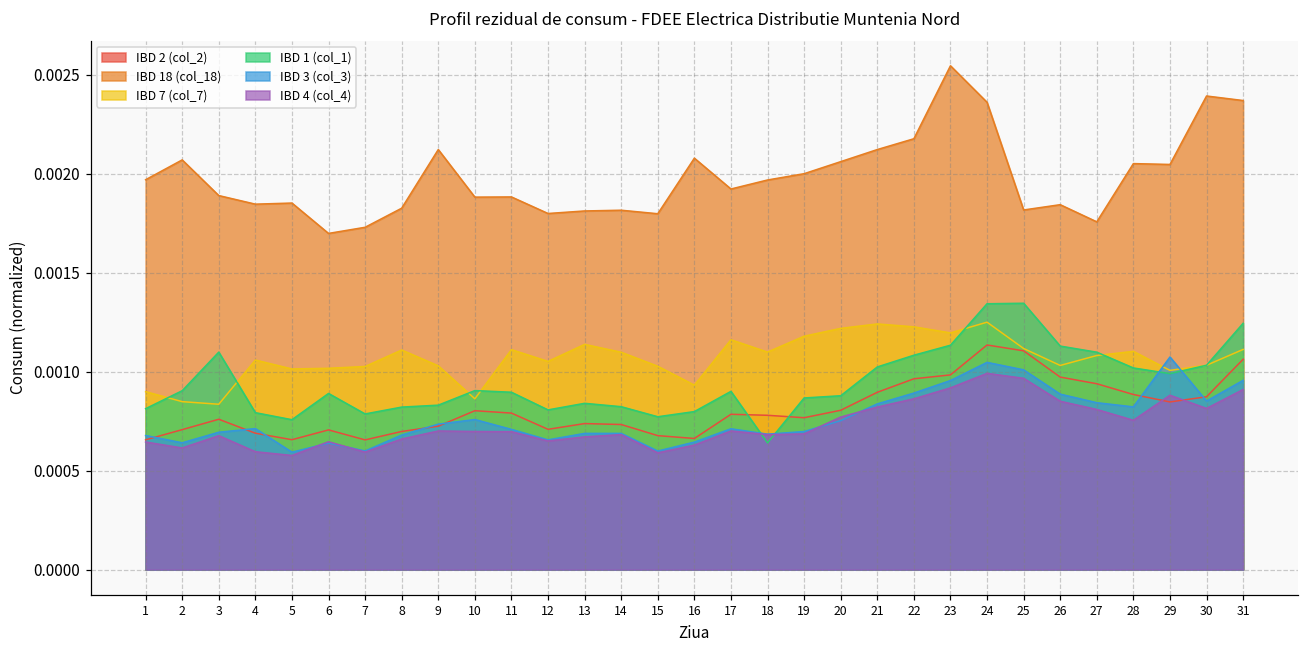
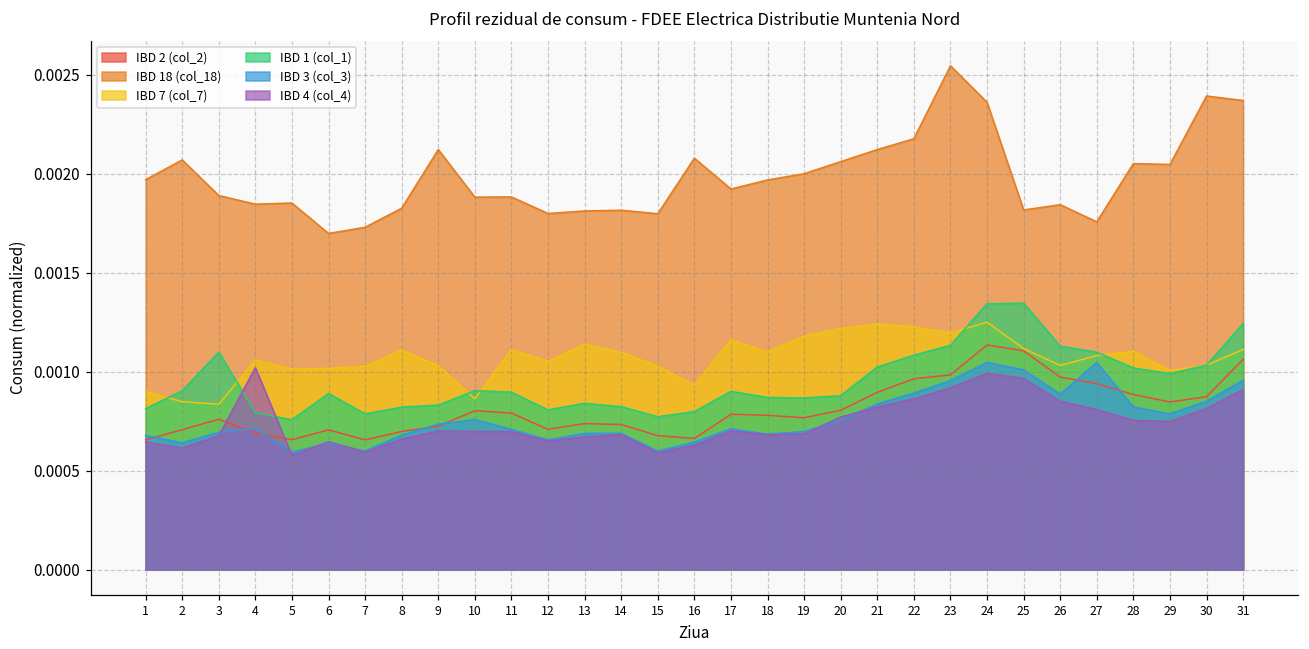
  {
    "IBD 7 (col_7)": {
      "1": 0.00090,
      "2": 0.00085,
      "3": 0.00084,
      "4": 0.00106,
      "5": 0.00101,
      "6": 0.00102,
      "7": 0.00103,
      "8": 0.00111,
      "9": 0.00103,
      "10": 0.00086,
      "11": 0.00111,
      "12": 0.00105,
      "13": 0.00114,
      "14": 0.00110,
      "15": 0.00103,
      "16": 0.00093,
      "17": 0.00116,
      "18": 0.00110,
      "19": 0.00118,
      "20": 0.00122,
      "21": 0.00124,
      "22": 0.00123,
      "23": 0.00120,
      "24": 0.00125,
      "26": 0.00103,
      "27": 0.00108,
      "28": 0.00110,
      "29": 0.00101,
      "31": 0.00111
    },
    "IBD 1 (col_1)": {
      "1": 0.00081,
      "2": 0.00090,
      "3": 0.00110,
      "4": 0.00079,
      "5": 0.00076,
      "6": 0.00089,
      "7": 0.00079,
      "8": 0.00082,
      "9": 0.00083,
      "10": 0.00090,
      "11": 0.00090,
      "12": 0.00081,
      "13": 0.00084,
      "14": 0.00082,
      "15": 0.00077,
      "16": 0.00080,
      "17": 0.00090,
-     "18": 0.00064,
+     "18": 0.00087,
      "19": 0.00087,
      "20": 0.00088,
      "21": 0.00102,
      "22": 0.00108,
      "23": 0.00113,
      "24": 0.00134,
      "25": 0.00135,
      "26": 0.00113,
      "27": 0.00110,
      "28": 0.00102,
      "29": 0.00099,
      "31": 0.00124
    },
    "IBD 3 (col_3)": {
      "1": 0.00068,
      "2": 0.00064,
      "3": 0.00069,
      "4": 0.00071,
      "5": 0.00059,
      "8": 0.00068,
      "10": 0.00076,
      "13": 0.00069,
      "16": 0.00064,
      "20": 0.00075,
      "21": 0.00084,
      "22": 0.00089,
      "23": 0.00096,
      "24": 0.00105,
      "25": 0.00101,
      "26": 0.00089,
-     "27": 0.00084,
+     "27": 0.00105,
      "28": 0.00082,
-     "29": 0.00107,
+     "29": 0.00079,
      "30": 0.00085,
      "31": 0.00096
    },
    "IBD 4 (col_4)": {
      "2": 0.00061,
      "3": 0.00068,
-     "4": 0.00060,
+     "4": 0.00102,
      "5": 0.00058,
      "8": 0.00066,
      "9": 0.00070,
      "10": 0.00070,
      "13": 0.00067,
      "16": 0.00063,
      "20": 0.00077,
      "21": 0.00082,
      "22": 0.00086,
      "23": 0.00092,
      "24": 0.00099,
      "25": 0.00097,
      "26": 0.00085,
      "27": 0.00081,
      "28": 0.00075,
-     "29": 0.00088,
+     "29": 0.00075,
      "30": 0.00081,
      "31": 0.00091
    }
  }
